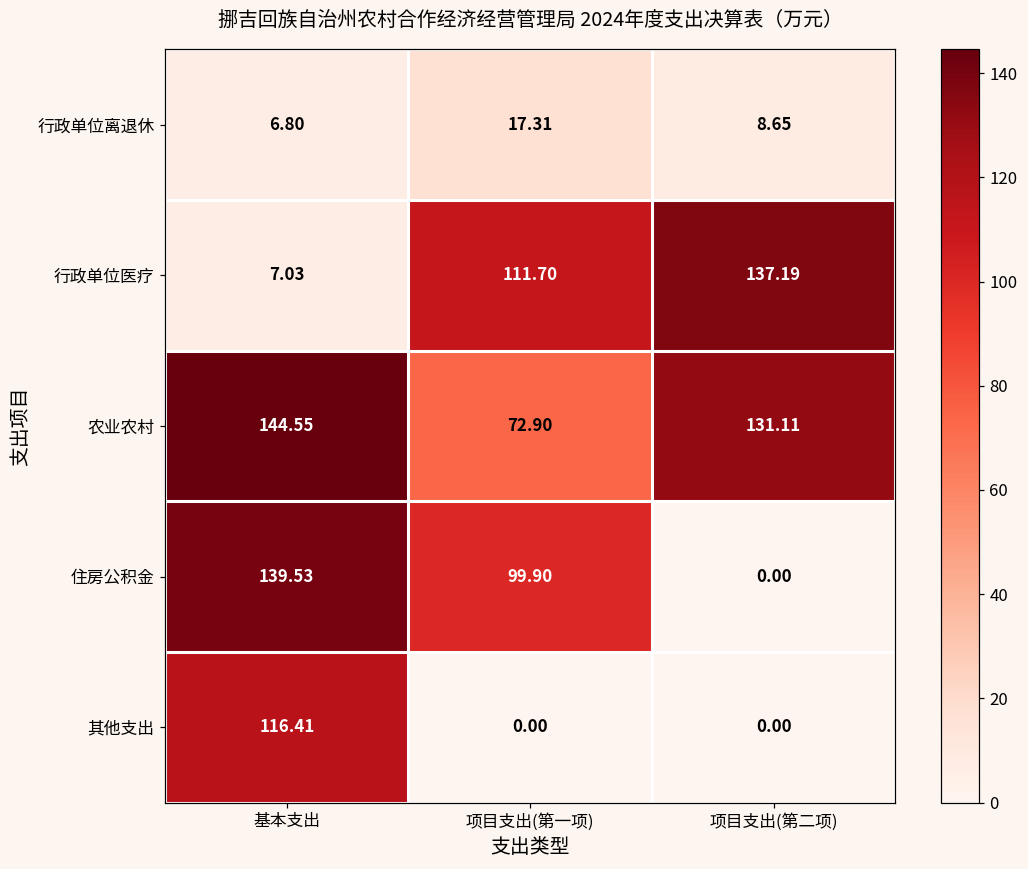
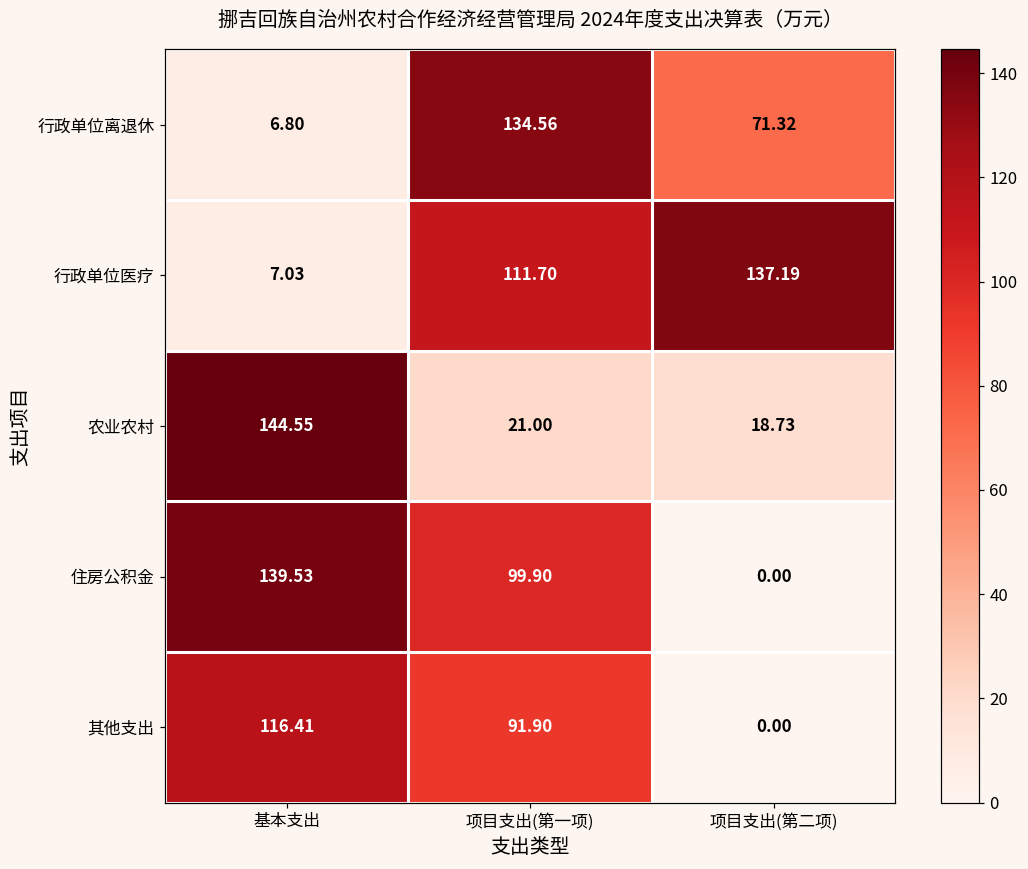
  {
    "行政单位离退休": {
      "基本支出": 6.80,
-     "项目支出(第一项)": 17.31,
-     "项目支出(第二项)": 8.65
+     "项目支出(第一项)": 134.56,
+     "项目支出(第二项)": 71.32
    },
    "行政单位医疗": {
      "基本支出": 7.03,
      "项目支出(第一项)": 111.70,
      "项目支出(第二项)": 137.19
    },
    "农业农村": {
      "基本支出": 144.55,
-     "项目支出(第一项)": 72.90,
-     "项目支出(第二项)": 131.11
+     "项目支出(第一项)": 21.00,
+     "项目支出(第二项)": 18.73
    },
    "住房公积金": {
      "基本支出": 139.53,
      "项目支出(第一项)": 99.90,
      "项目支出(第二项)": 0.00
    },
    "其他支出": {
      "基本支出": 116.41,
-     "项目支出(第一项)": 0.00,
+     "项目支出(第一项)": 91.90,
      "项目支出(第二项)": 0.00
    }
  }
